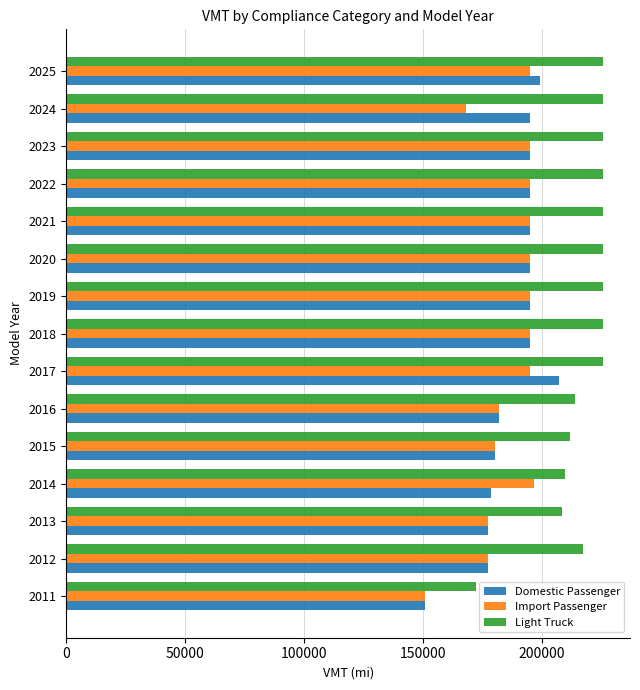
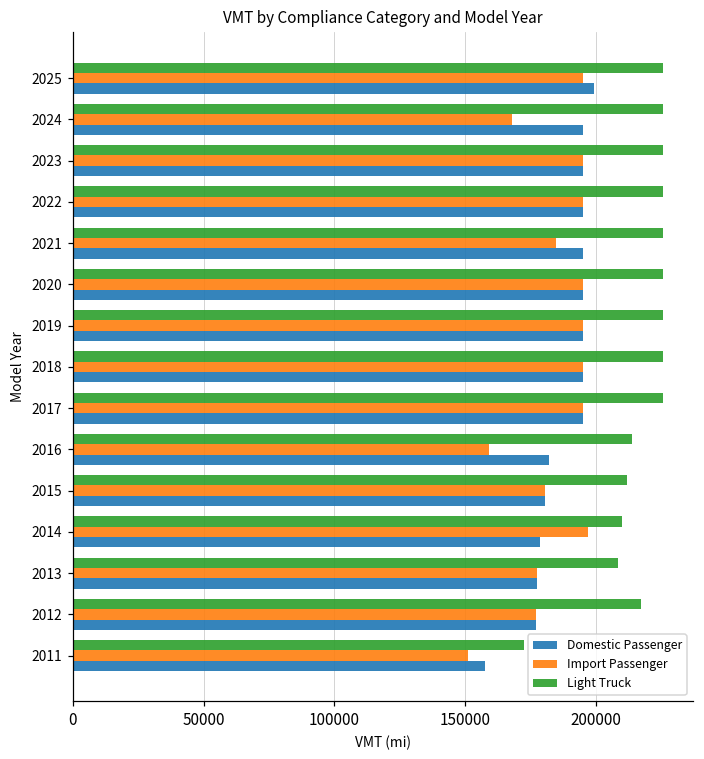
  {
    "Domestic Passenger": {
      "2025": 199000,
      "2024": 195000,
      "2023": 195000,
      "2022": 195000,
      "2021": 195000,
      "2020": 195000,
      "2019": 195000,
      "2018": 195000,
-     "2017": 207000,
+     "2017": 195000,
      "2016": 182000,
      "2015": 180000,
      "2014": 179000,
      "2013": 177000,
      "2012": 177000,
-     "2011": 151000
+     "2011": 158000
    },
    "Import Passenger": {
      "2025": 195000,
      "2024": 168000,
      "2023": 195000,
      "2022": 195000,
-     "2021": 195000,
+     "2021": 185000,
      "2020": 195000,
      "2019": 195000,
      "2018": 195000,
      "2017": 195000,
-     "2016": 182000,
+     "2016": 159000,
      "2015": 180000,
      "2014": 197000,
      "2013": 177000,
      "2012": 177000,
      "2011": 151000
    },
    "Light Truck": {
      "2025": 226000,
      "2024": 226000,
      "2023": 226000,
      "2022": 226000,
      "2021": 226000,
      "2020": 226000,
      "2019": 226000,
      "2018": 226000,
      "2017": 226000,
      "2016": 214000,
      "2015": 212000,
      "2014": 210000,
      "2013": 209000,
      "2012": 217000,
      "2011": 173000
    }
  }
